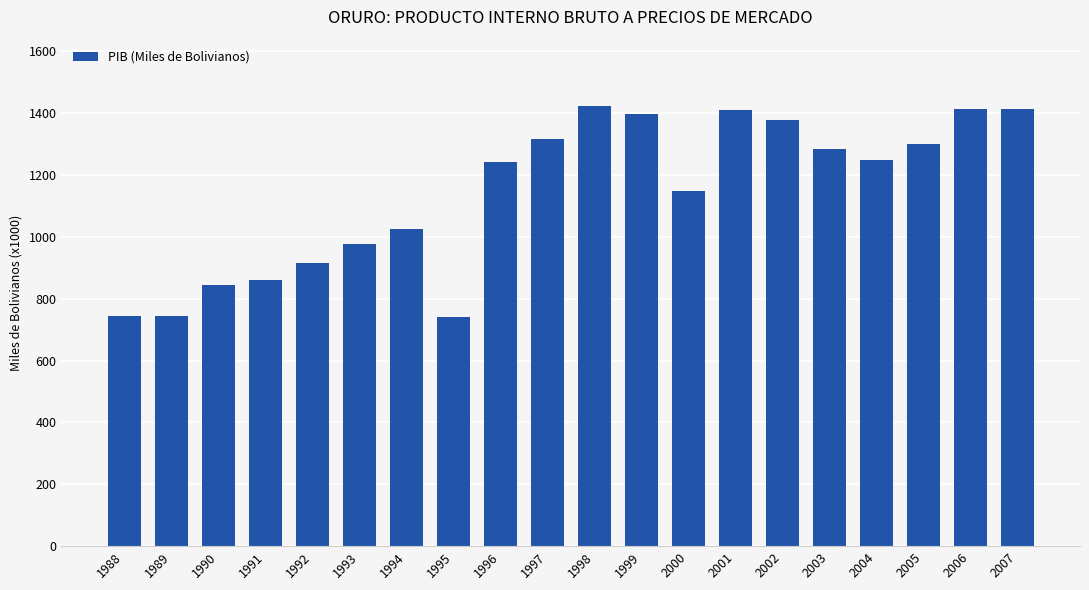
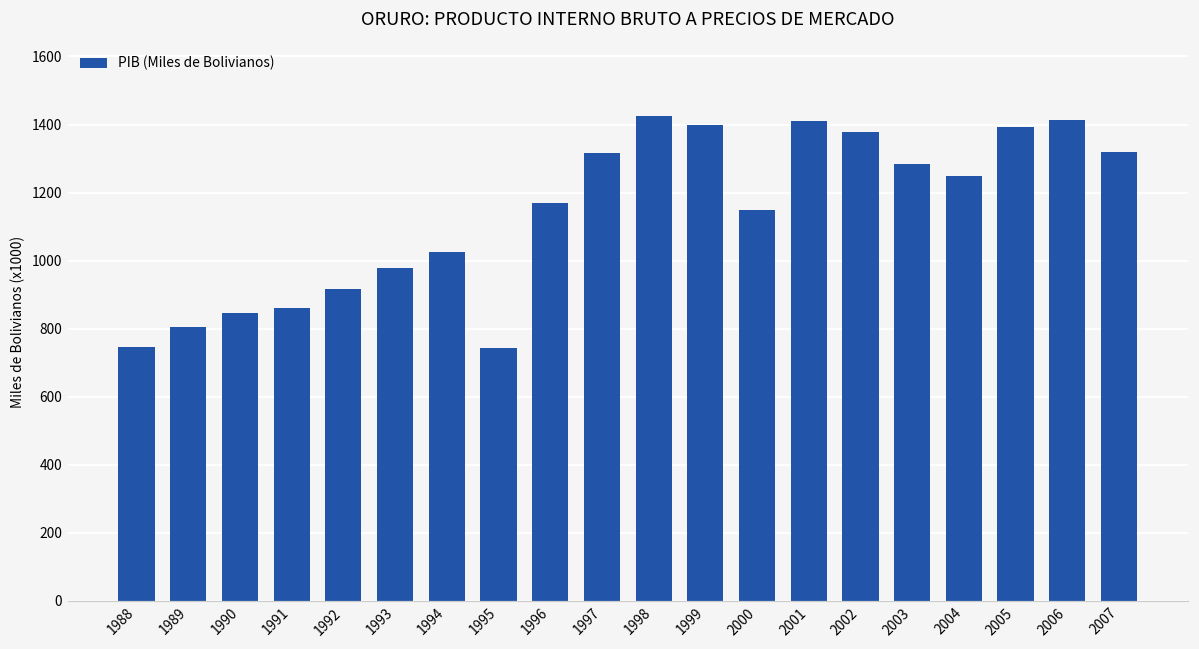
  {
    "1988": 750,
-   "1989": 750,
+   "1989": 800,
    "1990": 850,
    "1991": 860,
    "1992": 920,
    "1993": 980,
    "1994": 1030,
    "1995": 740,
-   "1996": 1240,
+   "1996": 1170,
    "1997": 1320,
    "1998": 1420,
    "1999": 1400,
    "2000": 1150,
    "2001": 1410,
    "2002": 1380,
    "2003": 1280,
    "2004": 1250,
-   "2005": 1300,
+   "2005": 1390,
    "2006": 1410,
-   "2007": 1410
+   "2007": 1320
  }
